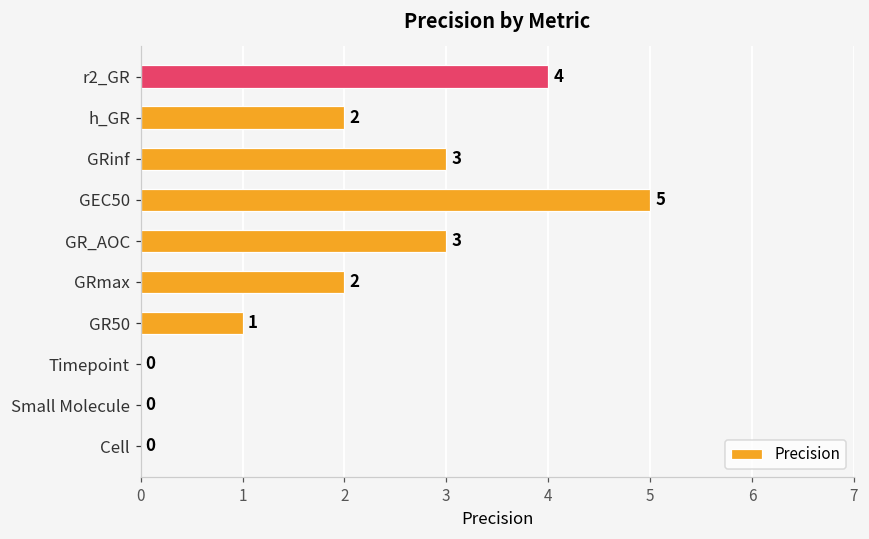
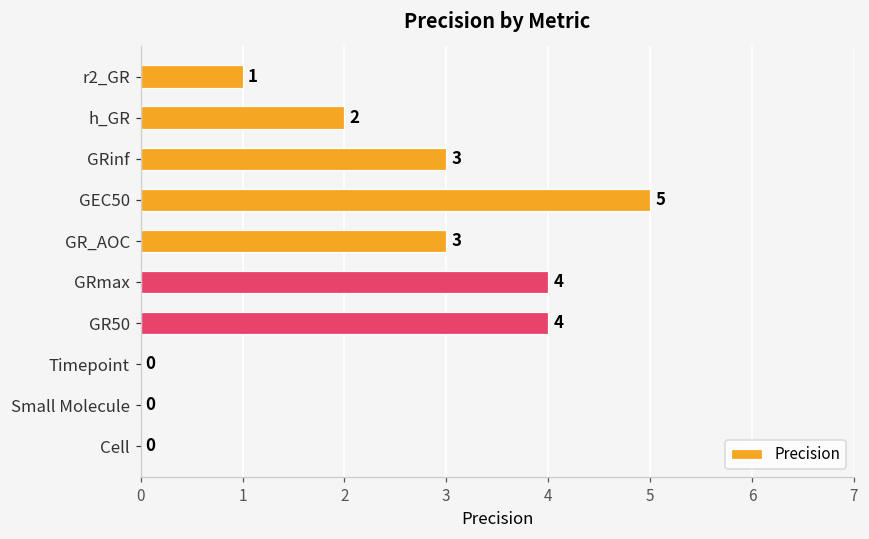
  {
-   "r2_GR": 4,
+   "r2_GR": 1,
    "h_GR": 2,
    "GRinf": 3,
    "GEC50": 5,
    "GR_AOC": 3,
-   "GRmax": 2,
-   "GR50": 1,
+   "GRmax": 4,
+   "GR50": 4,
    "Timepoint": 0,
    "Small Molecule": 0,
    "Cell": 0
  }
